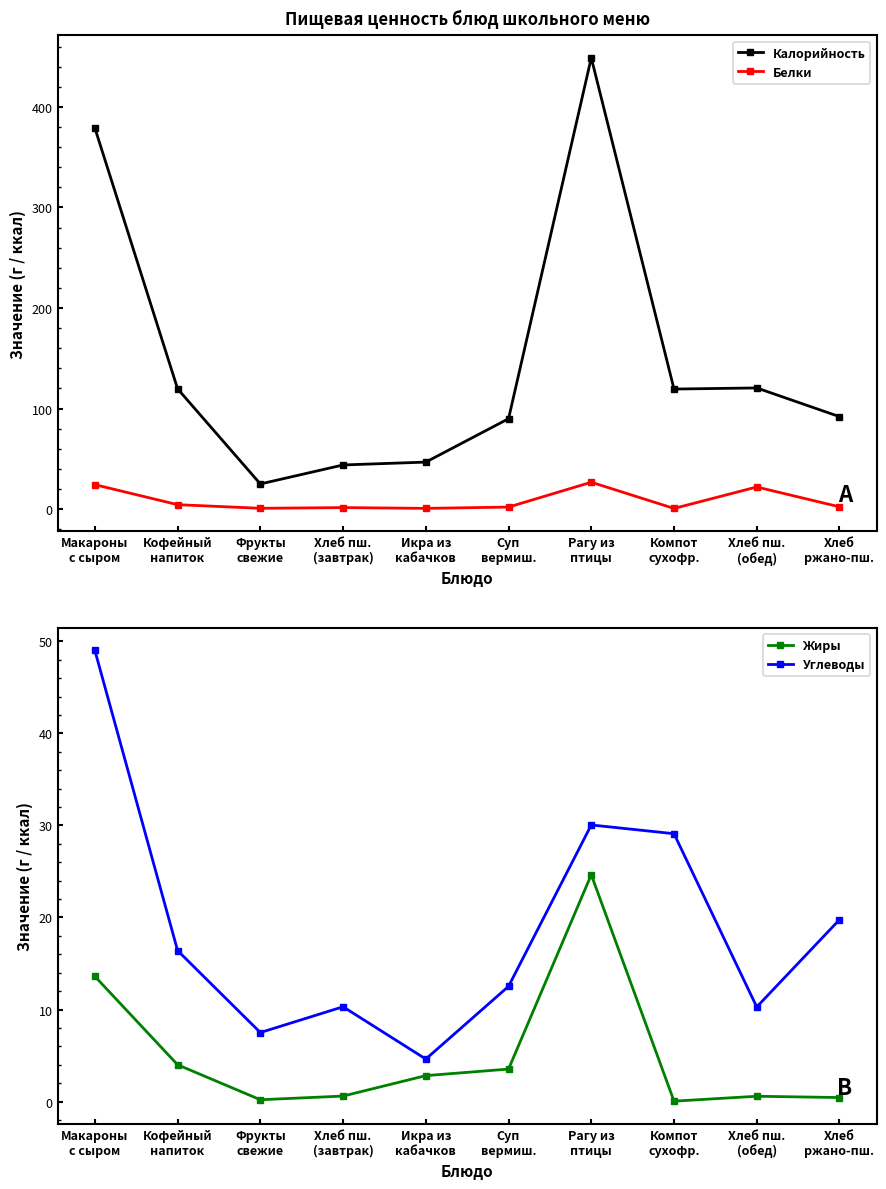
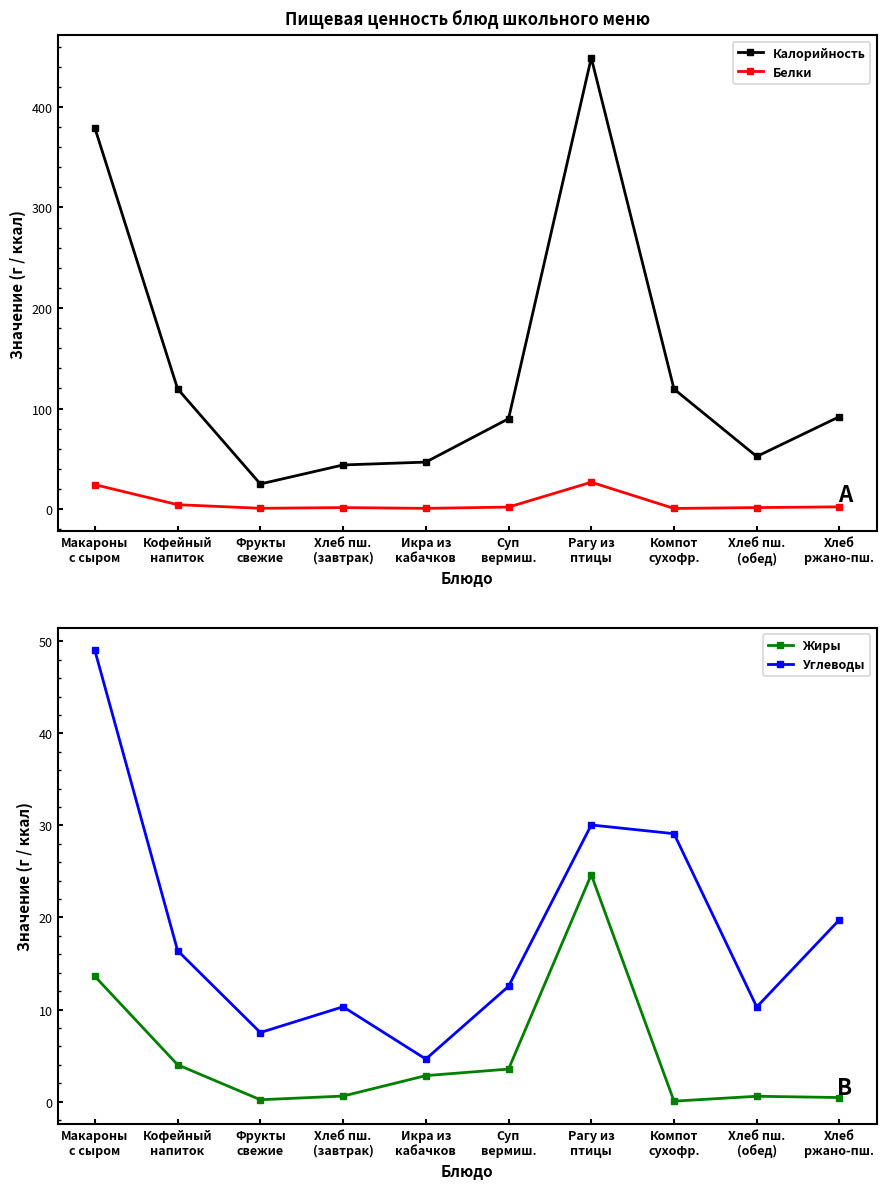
  {
    "Пищевая ценность блюд школьного меню": {
      "Калорийность": {
        "Макароны с сыром": 379,
        "Кофейный напиток": 120,
        "Фрукты свежие": 25,
        "Хлеб пш. (завтрак)": 44,
        "Икра из кабачков": 47,
        "Суп вермиш.": 90,
        "Рагу из птицы": 449,
        "Компот сухофр.": 119,
-       "Хлеб пш. (обед)": 121,
+       "Хлеб пш. (обед)": 52,
        "Хлеб ржано-пш.": 92
      },
      "Белки": {
        "Макароны с сыром": 24,
        "Кофейный напиток": 4,
        "Фрукты свежие": 1,
        "Хлеб пш. (завтрак)": 2,
        "Икра из кабачков": 1,
        "Суп вермиш.": 2,
        "Рагу из птицы": 27,
        "Компот сухофр.": 1,
-       "Хлеб пш. (обед)": 22,
+       "Хлеб пш. (обед)": 2,
        "Хлеб ржано-пш.": 2
      }
    }
  }
